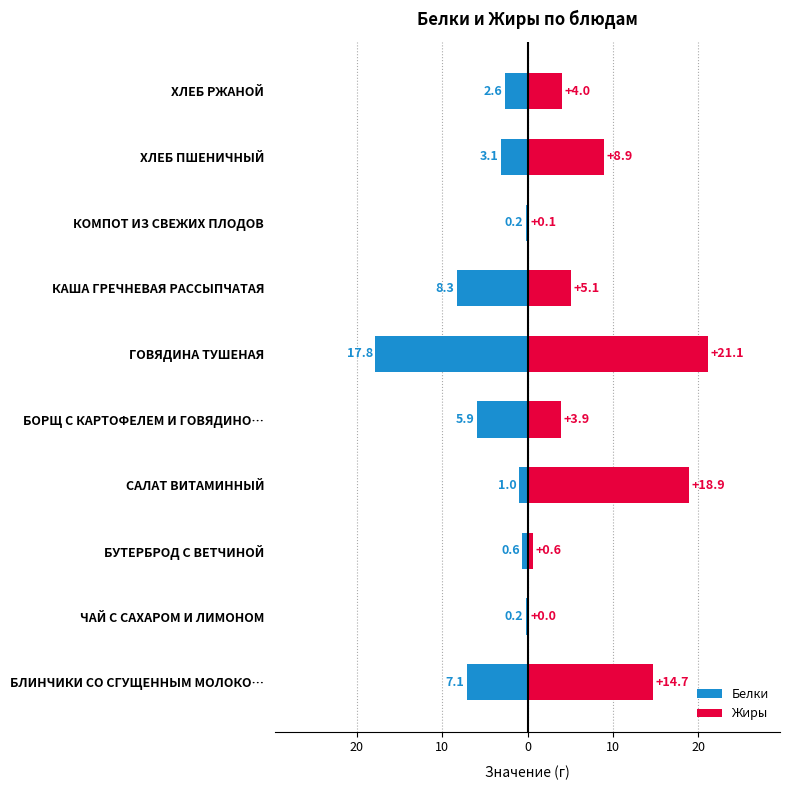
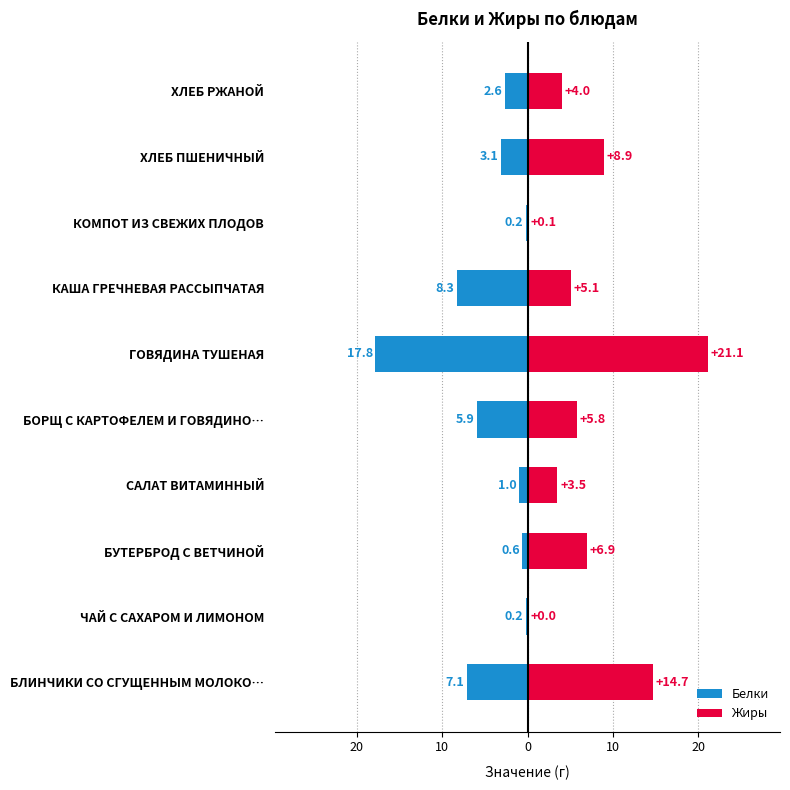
  {
    "Жиры": {
      "ХЛЕБ РЖАНОЙ": "+4.0",
      "ХЛЕБ ПШЕНИЧНЫЙ": "+8.9",
      "КОМПОТ ИЗ СВЕЖИХ ПЛОДОВ": "+0.1",
      "КАША ГРЕЧНЕВАЯ РАССЫПЧАТАЯ": "+5.1",
      "ГОВЯДИНА ТУШЕНАЯ": "+21.1",
-     "БОРЩ С КАРТОФЕЛЕМ И ГОВЯДИНО…": "+3.9",
-     "САЛАТ ВИТАМИННЫЙ": "+18.9",
-     "БУТЕРБРОД С ВЕТЧИНОЙ": "+0.6",
+     "БОРЩ С КАРТОФЕЛЕМ И ГОВЯДИНО…": "+5.8",
+     "САЛАТ ВИТАМИННЫЙ": "+3.5",
+     "БУТЕРБРОД С ВЕТЧИНОЙ": "+6.9",
      "ЧАЙ С САХАРОМ И ЛИМОНОМ": "+0.0",
      "БЛИНЧИКИ СО СГУЩЕННЫМ МОЛОКО…": "+14.7"
    }
  }
